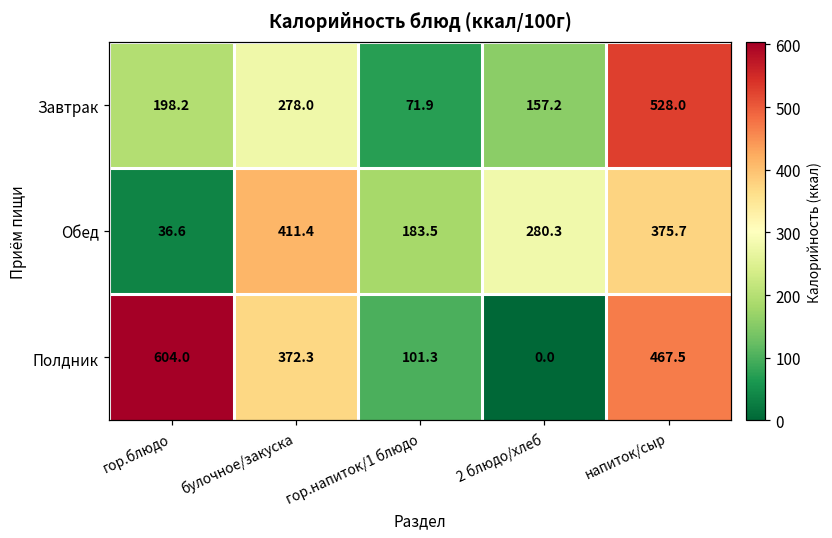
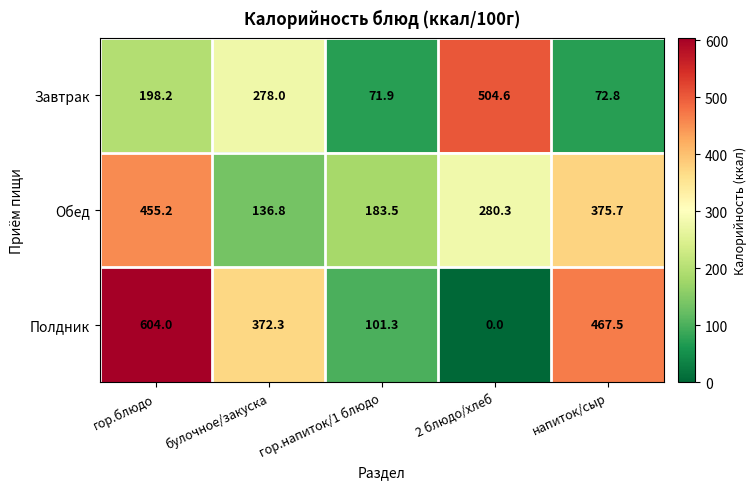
  {
    "Завтрак": {
      "гор.блюдо": 198.2,
      "булочное/закуска": 278.0,
      "гор.напиток/1 блюдо": 71.9,
-     "2 блюдо/хлеб": 157.2,
-     "напиток/сыр": 528.0
+     "2 блюдо/хлеб": 504.6,
+     "напиток/сыр": 72.8
    },
    "Обед": {
-     "гор.блюдо": 36.6,
-     "булочное/закуска": 411.4,
+     "гор.блюдо": 455.2,
+     "булочное/закуска": 136.8,
      "гор.напиток/1 блюдо": 183.5,
      "2 блюдо/хлеб": 280.3,
      "напиток/сыр": 375.7
    },
    "Полдник": {
      "гор.блюдо": 604.0,
      "булочное/закуска": 372.3,
      "гор.напиток/1 блюдо": 101.3,
      "2 блюдо/хлеб": 0.0,
      "напиток/сыр": 467.5
    }
  }
